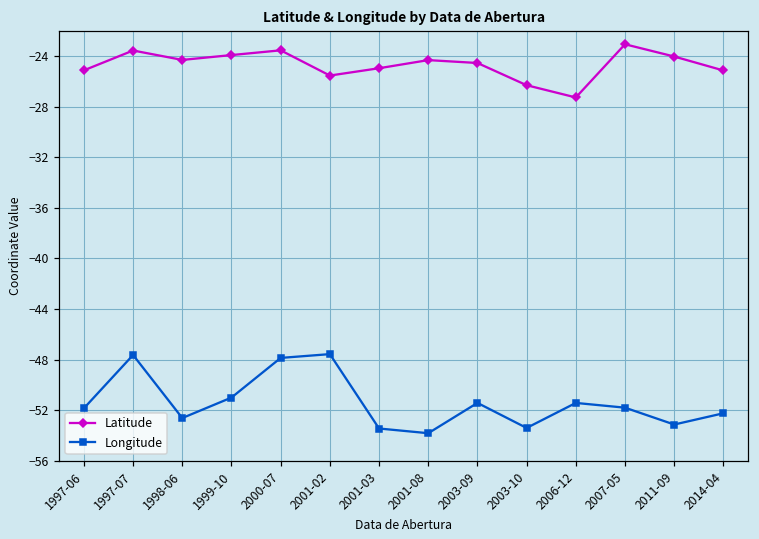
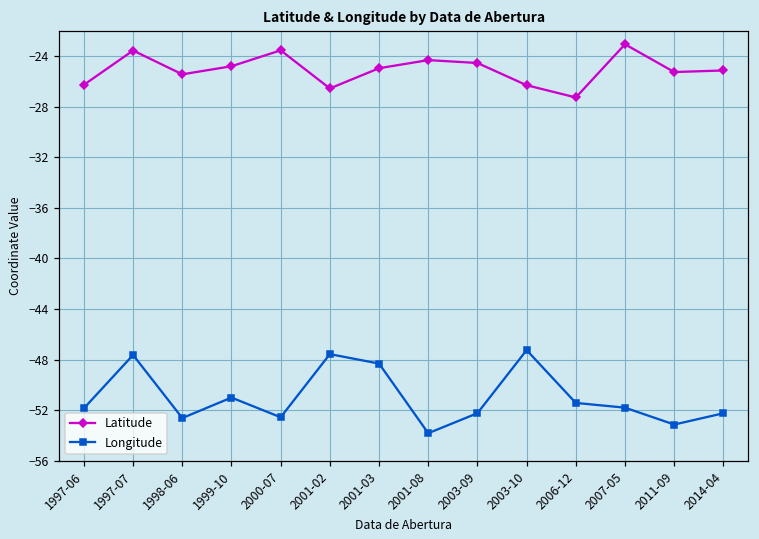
  {
    "Latitude": {
-     "1997-06": -25.1,
+     "1997-06": -26.2,
      "1997-07": -23.5,
-     "1998-06": -24.3,
-     "1999-10": -23.9,
+     "1998-06": -25.4,
+     "1999-10": -24.8,
      "2000-07": -23.5,
-     "2001-02": -25.5,
+     "2001-02": -26.5,
      "2001-03": -24.9,
      "2001-08": -24.3,
      "2003-09": -24.5,
      "2003-10": -26.3,
      "2006-12": -27.3,
      "2007-05": -23.0,
-     "2011-09": -24.0,
+     "2011-09": -25.2,
      "2014-04": -25.1
    },
    "Longitude": {
      "1997-06": -51.9,
      "1997-07": -47.6,
      "1998-06": -52.6,
      "1999-10": -51.0,
-     "2000-07": -47.9,
+     "2000-07": -52.6,
      "2001-02": -47.6,
-     "2001-03": -53.5,
+     "2001-03": -48.3,
      "2001-08": -53.8,
-     "2003-09": -51.4,
-     "2003-10": -53.4,
+     "2003-09": -52.3,
+     "2003-10": -47.3,
      "2006-12": -51.4,
      "2007-05": -51.8,
      "2011-09": -53.2,
      "2014-04": -52.3
    }
  }
